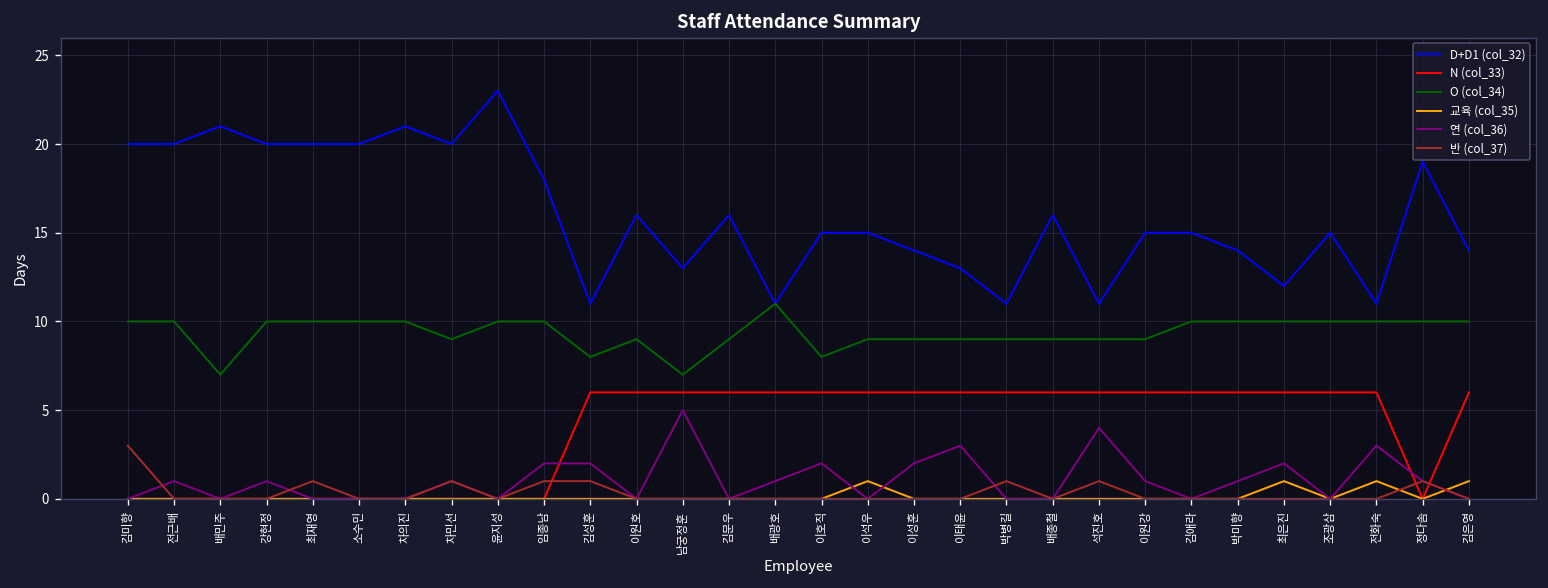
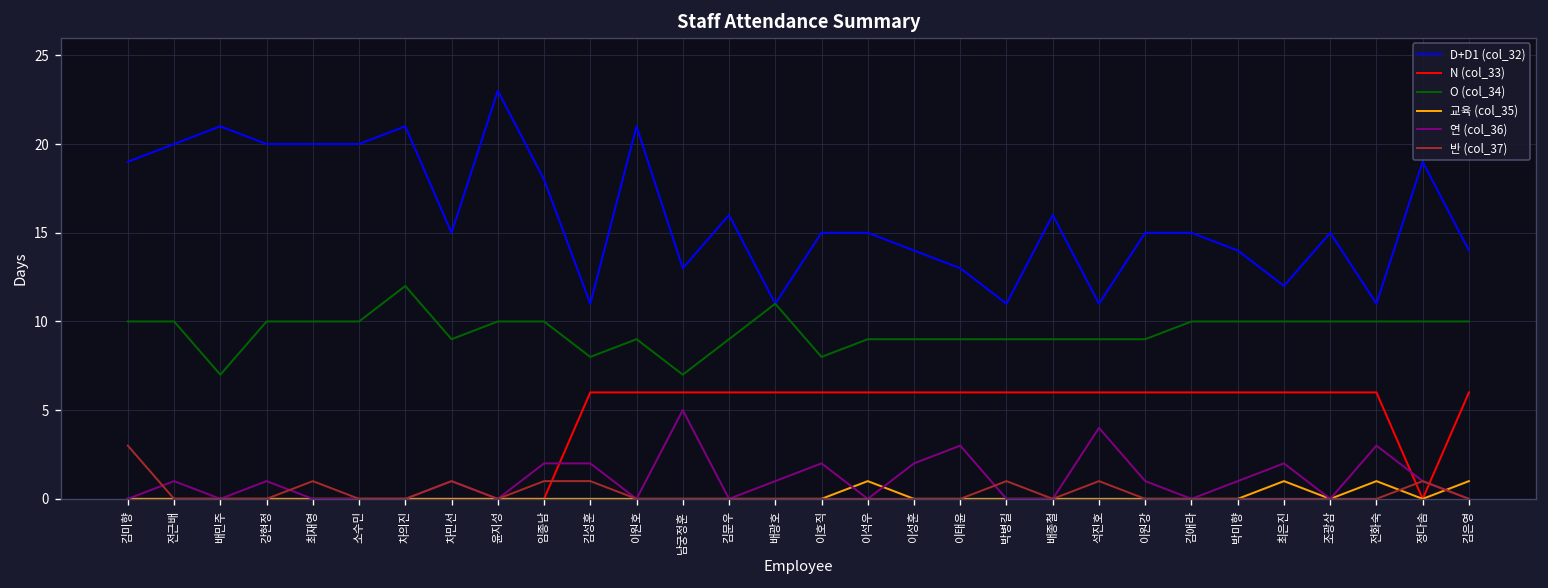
  {
    "D+D1 (col_32)": {
-     "김미향": 20,
+     "김미향": 19,
      "전근배": 20,
      "배민주": 21,
      "강현정": 20,
      "최재영": 20,
      "소수민": 20,
      "차의진": 21,
-     "차민선": 20,
+     "차민선": 15,
      "윤지성": 23,
      "임종남": 18,
      "김성훈": 11,
-     "이원호": 16,
+     "이원호": 21,
      "남궁정훈": 13,
      "김문우": 16,
      "이호직": 15,
      "이석우": 15,
      "이성훈": 14,
      "이태윤": 13,
      "박병길": 11,
      "배종철": 16,
      "석진호": 11,
      "이원강": 15,
      "김애라": 15,
      "박미향": 14,
      "최은진": 12,
      "조광삼": 15,
      "전화숙": 11,
      "정다솜": 19,
      "김은영": 14
    },
    "N (col_33)": {
      "김성훈": 6,
      "이원호": 6,
      "남궁정훈": 6,
      "김문우": 6,
      "배광호": 6,
      "이호직": 6,
      "이석우": 6,
      "이성훈": 6,
      "이태윤": 6,
      "박병길": 6,
      "배종철": 6,
      "석진호": 6,
      "이원강": 6,
      "김애라": 6,
      "박미향": 6,
      "최은진": 6,
      "조광삼": 6,
      "전화숙": 6,
      "김은영": 6
    },
    "O (col_34)": {
      "김미향": 10,
      "전근배": 10,
      "배민주": 7,
      "강현정": 10,
      "최재영": 10,
      "소수민": 10,
-     "차의진": 10,
+     "차의진": 12,
      "차민선": 9,
      "윤지성": 10,
      "임종남": 10,
      "김성훈": 8,
      "이원호": 9,
      "남궁정훈": 7,
      "김문우": 9,
      "이호직": 8,
      "이석우": 9,
      "이성훈": 9,
      "이태윤": 9,
      "박병길": 9,
      "배종철": 9,
      "석진호": 9,
      "이원강": 9,
      "김애라": 10,
      "박미향": 10,
      "최은진": 10,
      "조광삼": 10,
      "전화숙": 10,
      "정다솜": 10,
      "김은영": 10
    },
    "교육 (col_35)": {
      "김성훈": 0,
      "이석우": 1,
      "석진호": 0,
      "최은진": 1,
      "전화숙": 1,
      "김은영": 1
    },
    "연 (col_36)": {
      "전근배": 1,
      "강현정": 1,
      "임종남": 2,
      "김성훈": 2,
      "남궁정훈": 5,
      "배광호": 1,
      "이호직": 2,
      "이성훈": 2,
      "이태윤": 3,
      "석진호": 4,
      "이원강": 1,
      "박미향": 1,
      "최은진": 2,
      "전화숙": 3
    },
    "반 (col_37)": {
      "김미향": 3,
      "최재영": 1,
      "임종남": 1,
      "김성훈": 1,
      "박병길": 1,
      "석진호": 1,
      "최은진": 0,
      "전화숙": 0
    }
  }
